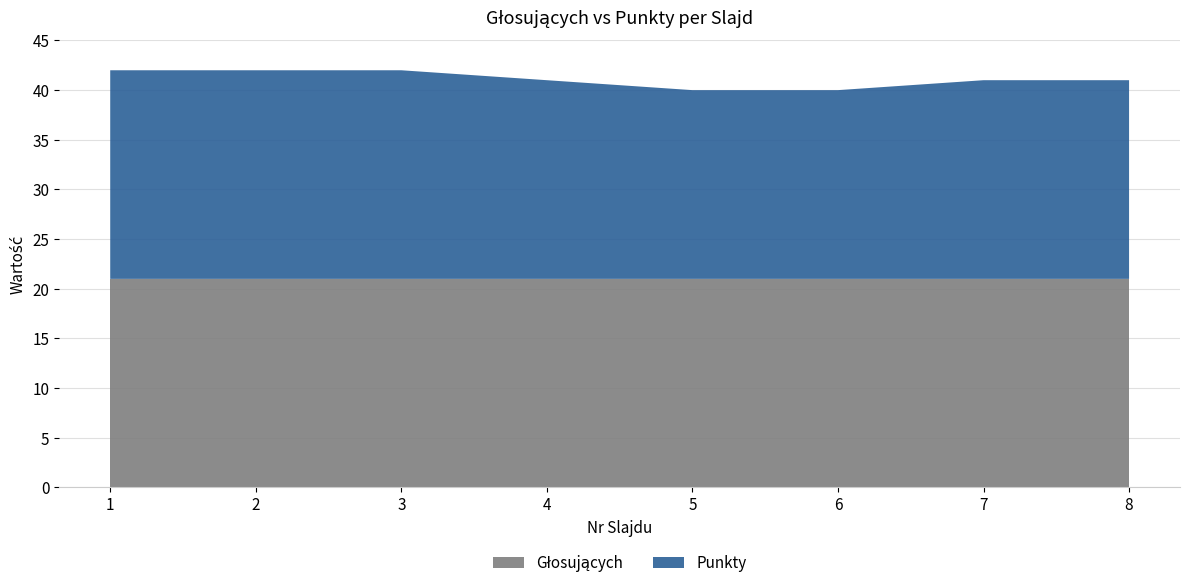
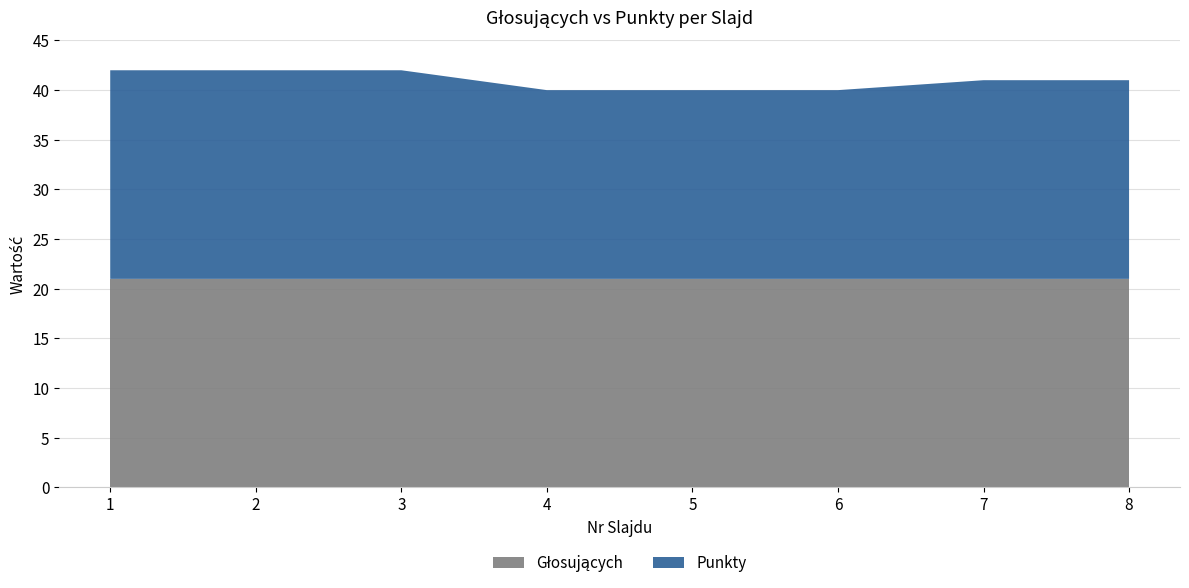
  {
    "Głosujących": {
      "1": 21,
      "2": 21,
      "3": 21,
      "4": 21,
      "5": 21,
      "6": 21,
      "7": 21,
      "8": 21
    },
    "Punkty": {
      "1": 21,
      "2": 21,
      "3": 21,
-     "4": 20,
+     "4": 19,
      "5": 19,
      "6": 19,
      "7": 20,
      "8": 20
    }
  }
